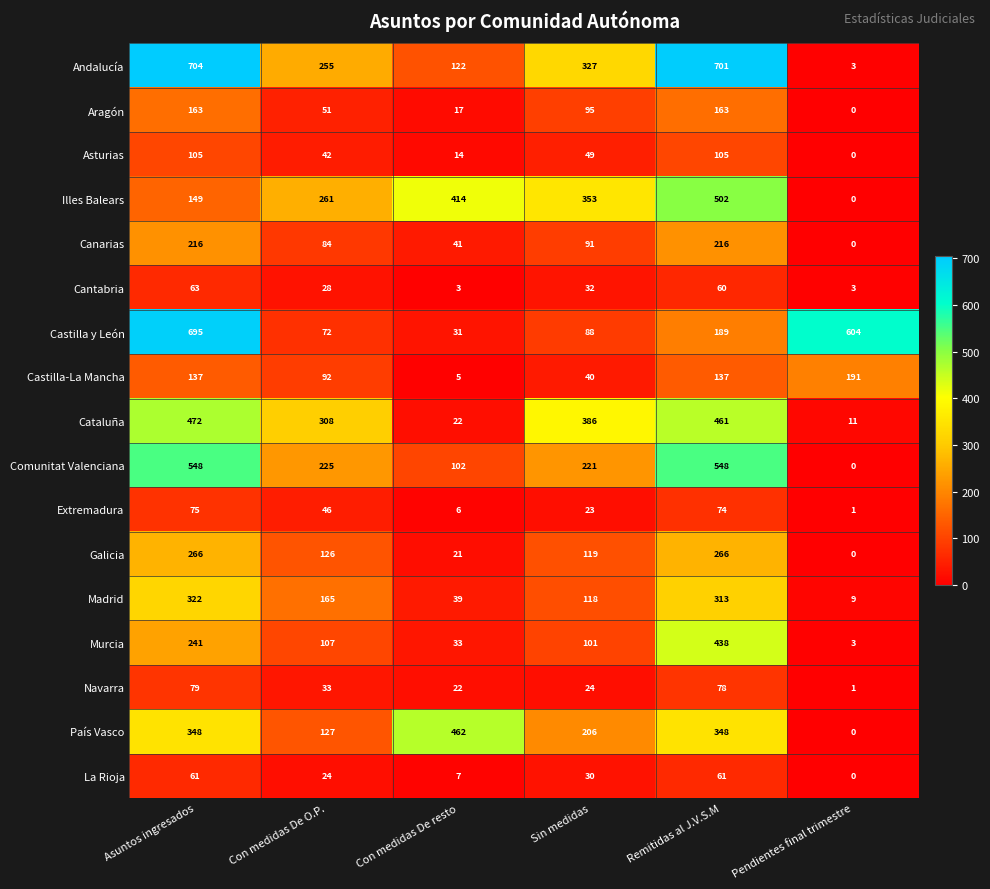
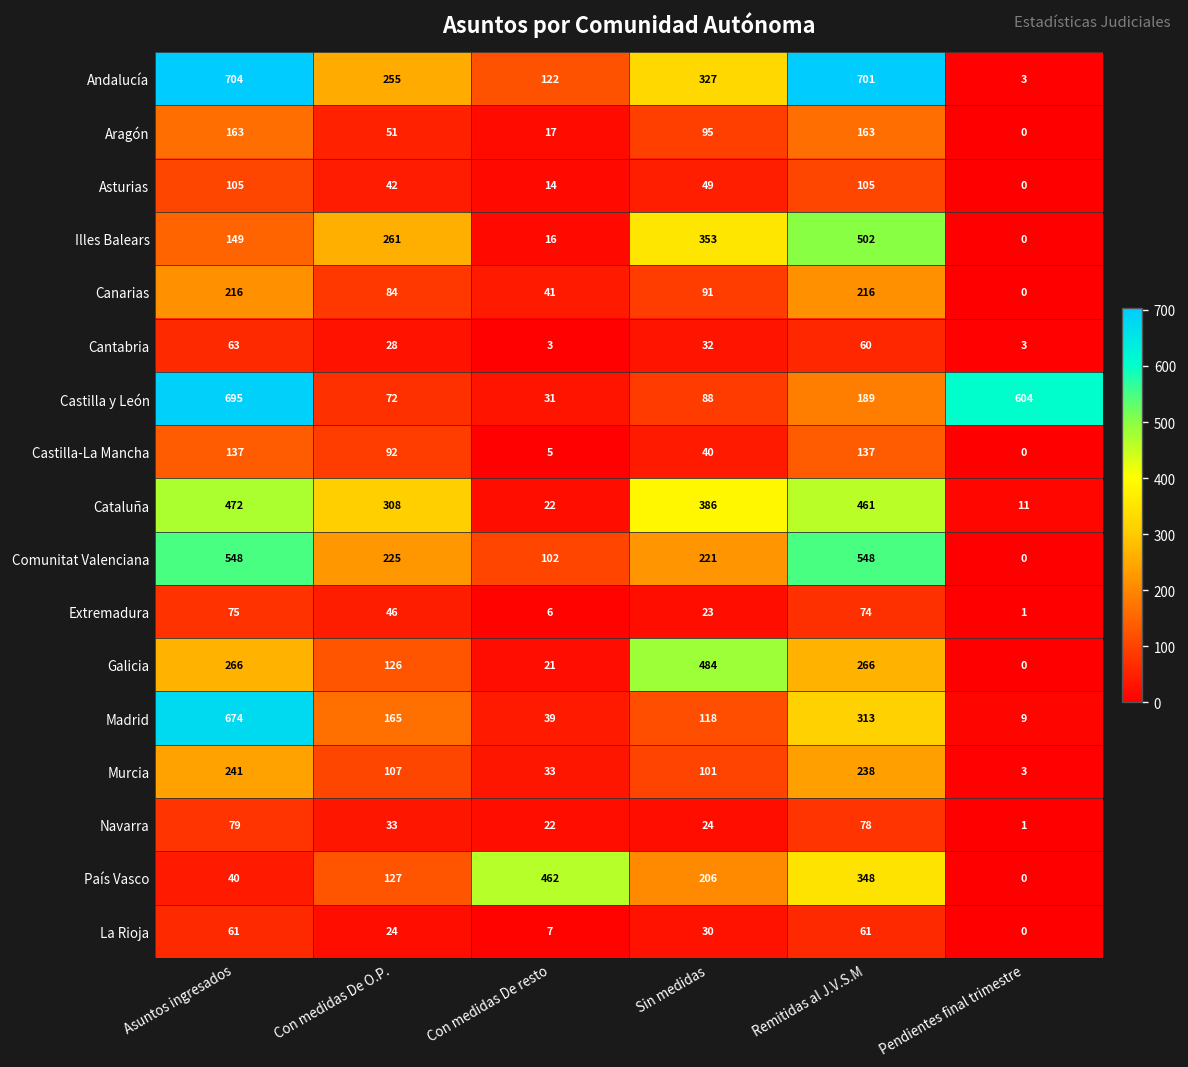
  {
    "Andalucía": {
      "Asuntos ingresados": 704,
      "Con medidas De O.P.": 255,
      "Con medidas De resto": 122,
      "Sin medidas": 327,
      "Remitidas al J.V.S.M": 701,
      "Pendientes final trimestre": 3
    },
    "Aragón": {
      "Asuntos ingresados": 163,
      "Con medidas De O.P.": 51,
      "Con medidas De resto": 17,
      "Sin medidas": 95,
      "Remitidas al J.V.S.M": 163,
      "Pendientes final trimestre": 0
    },
    "Asturias": {
      "Asuntos ingresados": 105,
      "Con medidas De O.P.": 42,
      "Con medidas De resto": 14,
      "Sin medidas": 49,
      "Remitidas al J.V.S.M": 105,
      "Pendientes final trimestre": 0
    },
    "Illes Balears": {
      "Asuntos ingresados": 149,
      "Con medidas De O.P.": 261,
-     "Con medidas De resto": 414,
+     "Con medidas De resto": 16,
      "Sin medidas": 353,
      "Remitidas al J.V.S.M": 502,
      "Pendientes final trimestre": 0
    },
    "Canarias": {
      "Asuntos ingresados": 216,
      "Con medidas De O.P.": 84,
      "Con medidas De resto": 41,
      "Sin medidas": 91,
      "Remitidas al J.V.S.M": 216,
      "Pendientes final trimestre": 0
    },
    "Cantabria": {
      "Asuntos ingresados": 63,
      "Con medidas De O.P.": 28,
      "Con medidas De resto": 3,
      "Sin medidas": 32,
      "Remitidas al J.V.S.M": 60,
      "Pendientes final trimestre": 3
    },
    "Castilla y León": {
      "Asuntos ingresados": 695,
      "Con medidas De O.P.": 72,
      "Con medidas De resto": 31,
      "Sin medidas": 88,
      "Remitidas al J.V.S.M": 189,
      "Pendientes final trimestre": 604
    },
    "Castilla-La Mancha": {
      "Asuntos ingresados": 137,
      "Con medidas De O.P.": 92,
      "Con medidas De resto": 5,
      "Sin medidas": 40,
      "Remitidas al J.V.S.M": 137,
-     "Pendientes final trimestre": 191
+     "Pendientes final trimestre": 0
    },
    "Cataluña": {
      "Asuntos ingresados": 472,
      "Con medidas De O.P.": 308,
      "Con medidas De resto": 22,
      "Sin medidas": 386,
      "Remitidas al J.V.S.M": 461,
      "Pendientes final trimestre": 11
    },
    "Comunitat Valenciana": {
      "Asuntos ingresados": 548,
      "Con medidas De O.P.": 225,
      "Con medidas De resto": 102,
      "Sin medidas": 221,
      "Remitidas al J.V.S.M": 548,
      "Pendientes final trimestre": 0
    },
    "Extremadura": {
      "Asuntos ingresados": 75,
      "Con medidas De O.P.": 46,
      "Con medidas De resto": 6,
      "Sin medidas": 23,
      "Remitidas al J.V.S.M": 74,
      "Pendientes final trimestre": 1
    },
    "Galicia": {
      "Asuntos ingresados": 266,
      "Con medidas De O.P.": 126,
      "Con medidas De resto": 21,
-     "Sin medidas": 119,
+     "Sin medidas": 484,
      "Remitidas al J.V.S.M": 266,
      "Pendientes final trimestre": 0
    },
    "Madrid": {
-     "Asuntos ingresados": 322,
+     "Asuntos ingresados": 674,
      "Con medidas De O.P.": 165,
      "Con medidas De resto": 39,
      "Sin medidas": 118,
      "Remitidas al J.V.S.M": 313,
      "Pendientes final trimestre": 9
    },
    "Murcia": {
      "Asuntos ingresados": 241,
      "Con medidas De O.P.": 107,
      "Con medidas De resto": 33,
      "Sin medidas": 101,
-     "Remitidas al J.V.S.M": 438,
+     "Remitidas al J.V.S.M": 238,
      "Pendientes final trimestre": 3
    },
    "Navarra": {
      "Asuntos ingresados": 79,
      "Con medidas De O.P.": 33,
      "Con medidas De resto": 22,
      "Sin medidas": 24,
      "Remitidas al J.V.S.M": 78,
      "Pendientes final trimestre": 1
    },
    "País Vasco": {
-     "Asuntos ingresados": 348,
+     "Asuntos ingresados": 40,
      "Con medidas De O.P.": 127,
      "Con medidas De resto": 462,
      "Sin medidas": 206,
      "Remitidas al J.V.S.M": 348,
      "Pendientes final trimestre": 0
    },
    "La Rioja": {
      "Asuntos ingresados": 61,
      "Con medidas De O.P.": 24,
      "Con medidas De resto": 7,
      "Sin medidas": 30,
      "Remitidas al J.V.S.M": 61,
      "Pendientes final trimestre": 0
    }
  }
